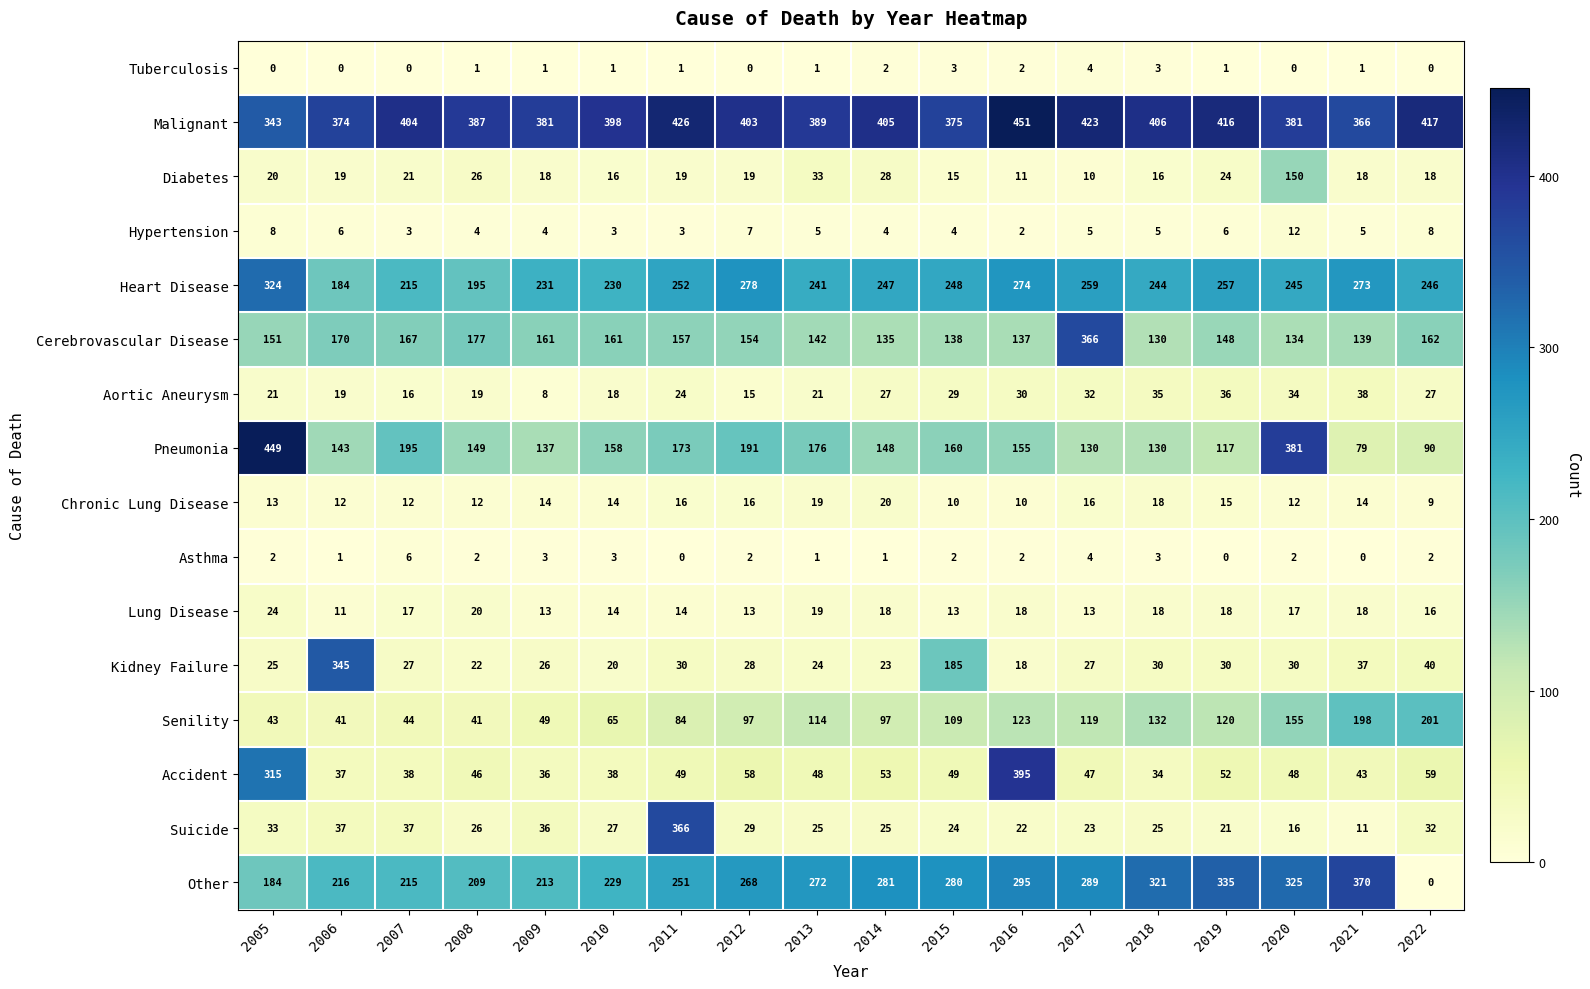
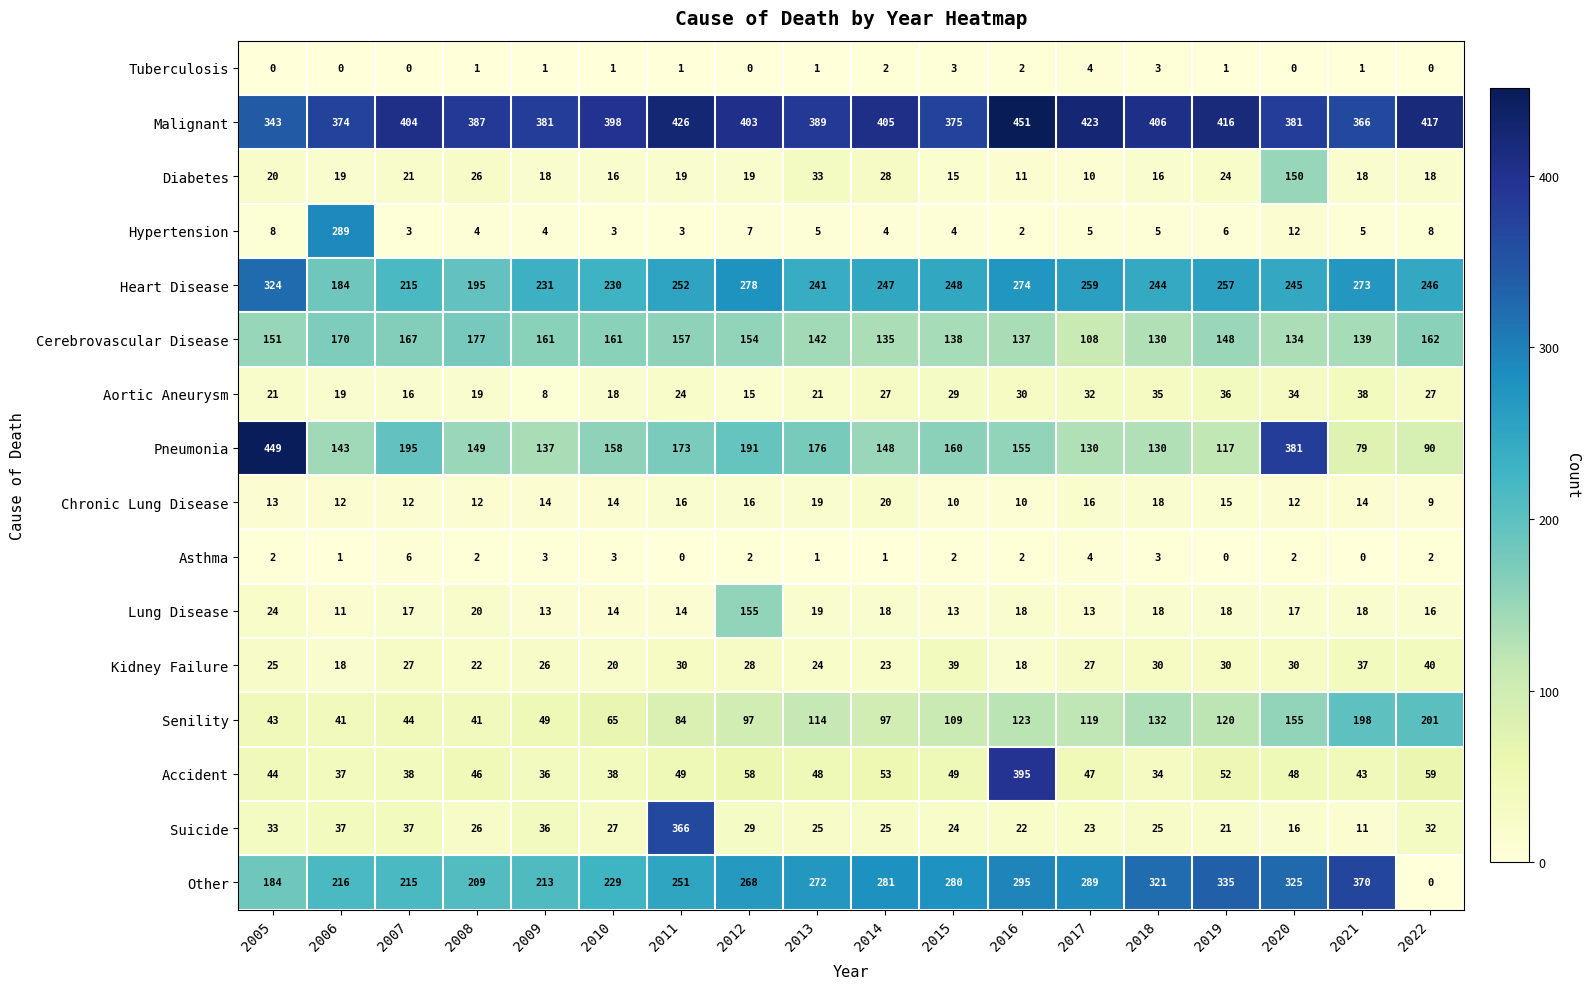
  {
    "Hypertension": {
      "2005": 8,
-     "2006": 6,
+     "2006": 289,
      "2007": 3,
      "2008": 4,
      "2009": 4,
      "2010": 3,
      "2011": 3,
      "2012": 7,
      "2013": 5,
      "2014": 4,
      "2015": 4,
      "2016": 2,
      "2017": 5,
      "2018": 5,
      "2019": 6,
      "2020": 12,
      "2021": 5,
      "2022": 8
    },
    "Cerebrovascular Disease": {
      "2005": 151,
      "2006": 170,
      "2007": 167,
      "2008": 177,
      "2009": 161,
      "2010": 161,
      "2011": 157,
      "2012": 154,
      "2013": 142,
      "2014": 135,
      "2015": 138,
      "2016": 137,
-     "2017": 366,
+     "2017": 108,
      "2018": 130,
      "2019": 148,
      "2020": 134,
      "2021": 139,
      "2022": 162
    },
    "Lung Disease": {
      "2005": 24,
      "2006": 11,
      "2007": 17,
      "2008": 20,
      "2009": 13,
      "2010": 14,
      "2011": 14,
-     "2012": 13,
+     "2012": 155,
      "2013": 19,
      "2014": 18,
      "2015": 13,
      "2016": 18,
      "2017": 13,
      "2018": 18,
      "2019": 18,
      "2020": 17,
      "2021": 18,
      "2022": 16
    },
    "Kidney Failure": {
      "2005": 25,
-     "2006": 345,
+     "2006": 18,
      "2007": 27,
      "2008": 22,
      "2009": 26,
      "2010": 20,
      "2011": 30,
      "2012": 28,
      "2013": 24,
      "2014": 23,
-     "2015": 185,
+     "2015": 39,
      "2016": 18,
      "2017": 27,
      "2018": 30,
      "2019": 30,
      "2020": 30,
      "2021": 37,
      "2022": 40
    },
    "Accident": {
-     "2005": 315,
+     "2005": 44,
      "2006": 37,
      "2007": 38,
      "2008": 46,
      "2009": 36,
      "2010": 38,
      "2011": 49,
      "2012": 58,
      "2013": 48,
      "2014": 53,
      "2015": 49,
      "2016": 395,
      "2017": 47,
      "2018": 34,
      "2019": 52,
      "2020": 48,
      "2021": 43,
      "2022": 59
    }
  }
